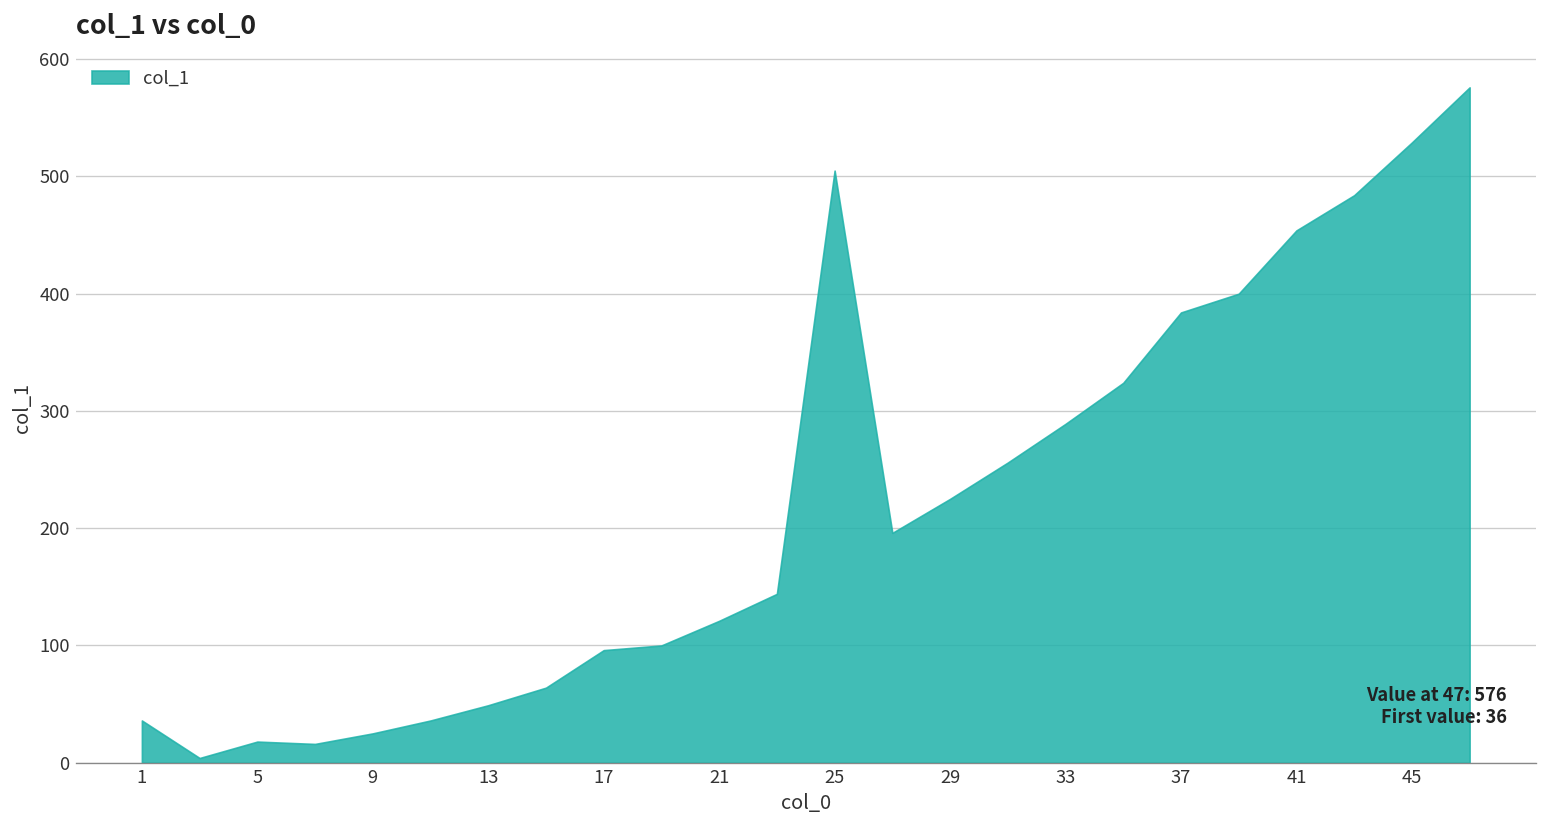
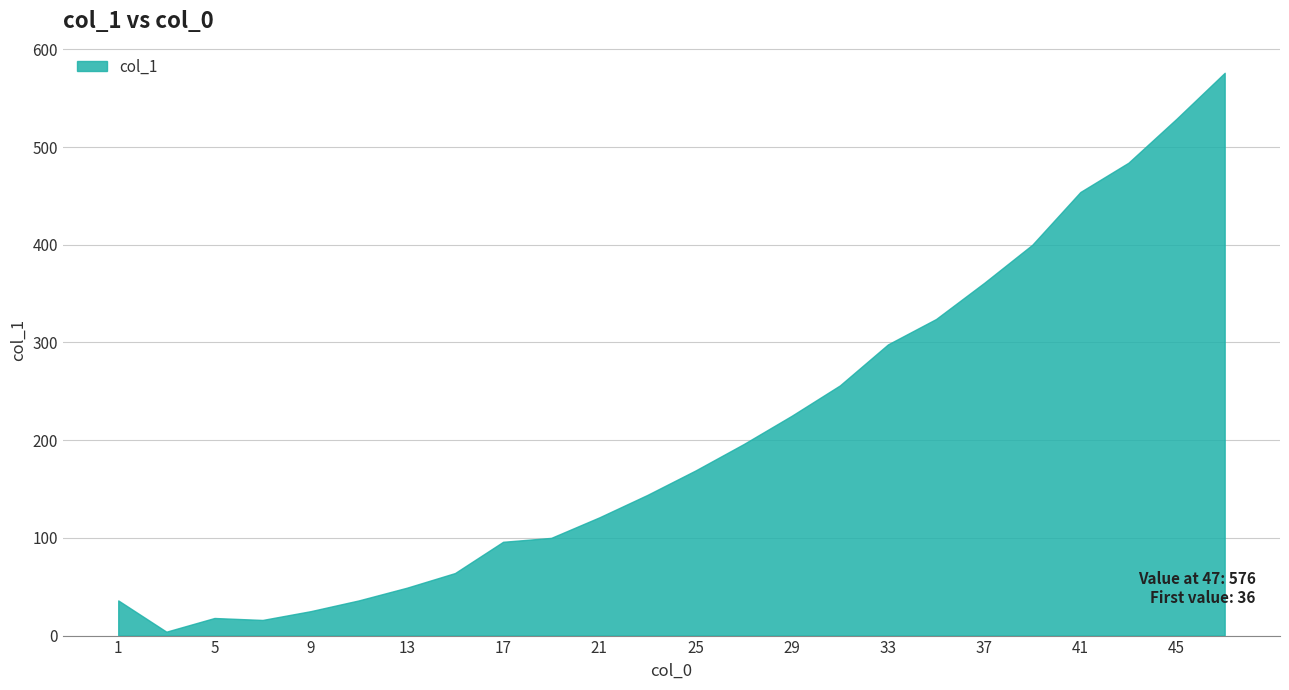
  {
    "1": 40,
    "5": 20,
    "9": 30,
    "13": 50,
    "17": 100,
    "21": 120,
-   "25": 510,
+   "25": 170,
    "29": 230,
-   "33": 290,
-   "37": 380,
+   "33": 300,
+   "37": 360,
    "41": 450,
    "45": 530
  }
